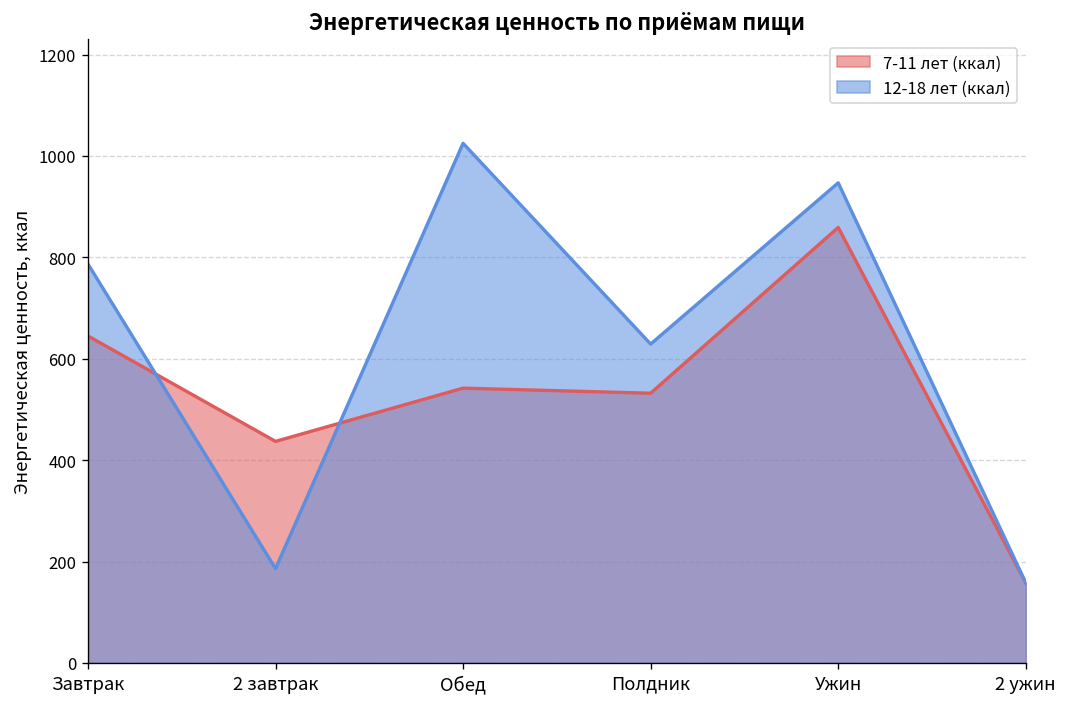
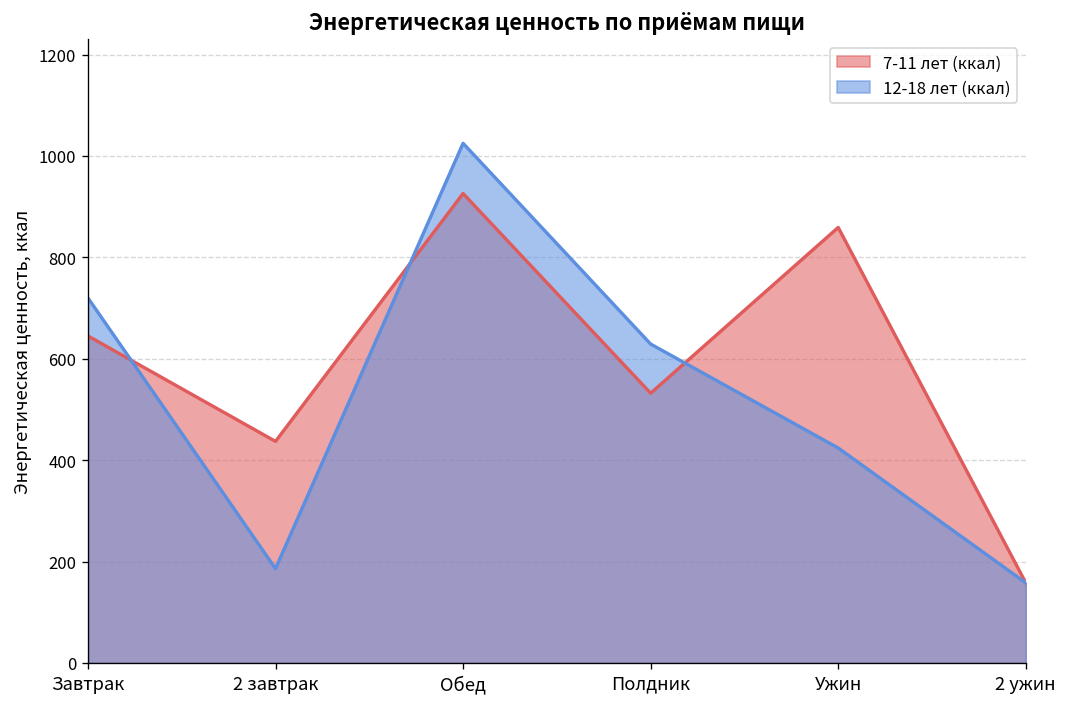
  {
    "7-11 лет (ккал)": {
      "Завтрак": 650,
      "2 завтрак": 440,
-     "Обед": 540,
+     "Обед": 930,
      "Полдник": 530,
      "Ужин": 860
    },
    "12-18 лет (ккал)": {
-     "Завтрак": 790,
+     "Завтрак": 720,
      "2 завтрак": 190,
      "Обед": 1030,
      "Полдник": 630,
-     "Ужин": 950
+     "Ужин": 420
    }
  }
